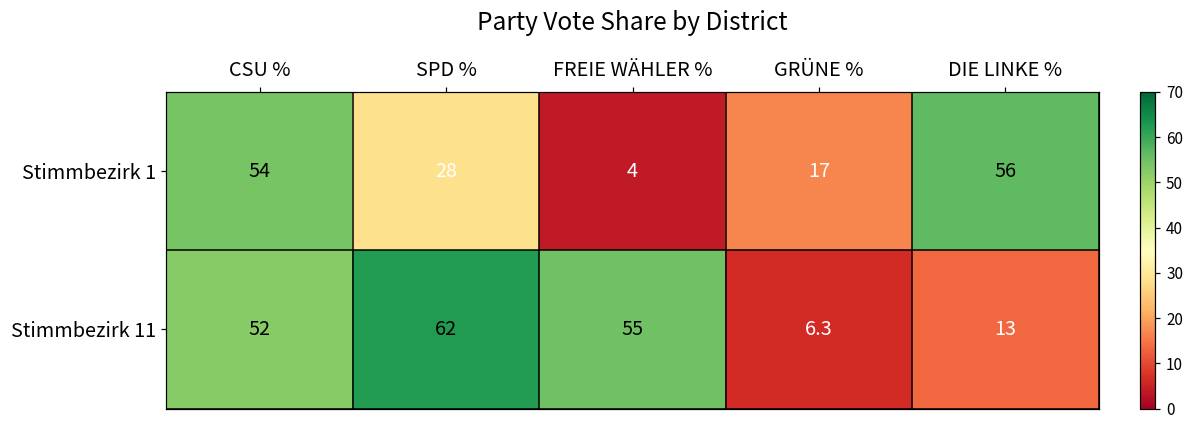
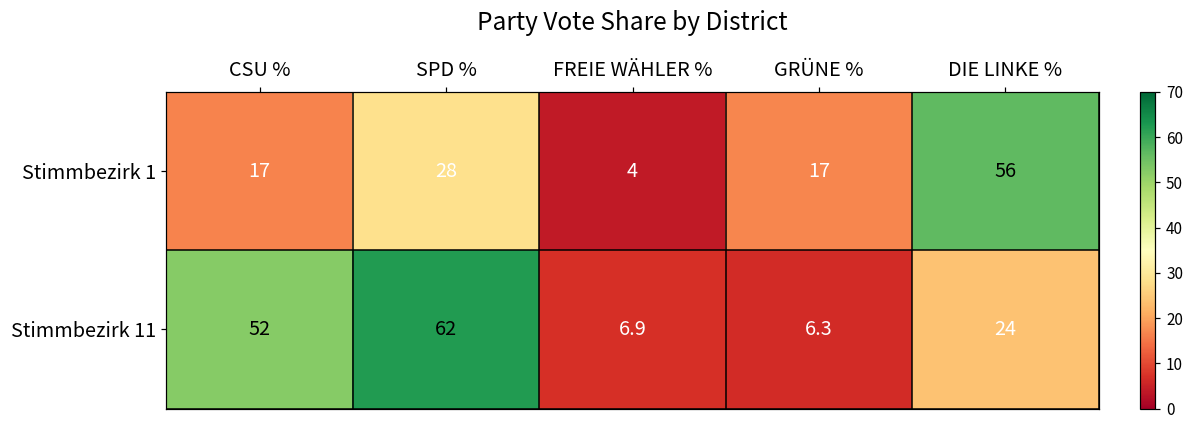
  {
    "Stimmbezirk 1": {
-     "CSU %": 54,
+     "CSU %": 17,
      "SPD %": 28,
      "FREIE WÄHLER %": 4,
      "GRÜNE %": 17,
      "DIE LINKE %": 56
    },
    "Stimmbezirk 11": {
      "CSU %": 52,
      "SPD %": 62,
-     "FREIE WÄHLER %": 55,
+     "FREIE WÄHLER %": 6.9,
      "GRÜNE %": 6.3,
-     "DIE LINKE %": 13
+     "DIE LINKE %": 24
    }
  }
